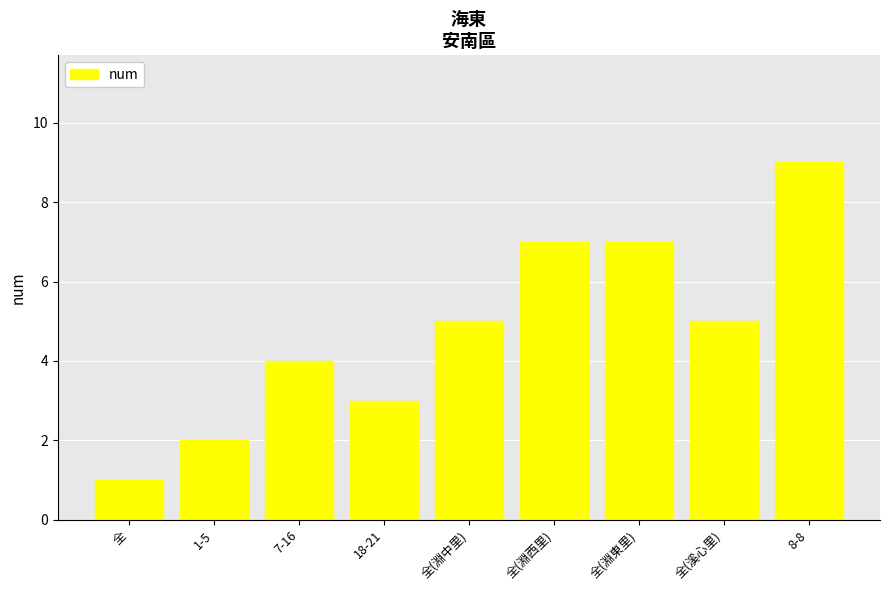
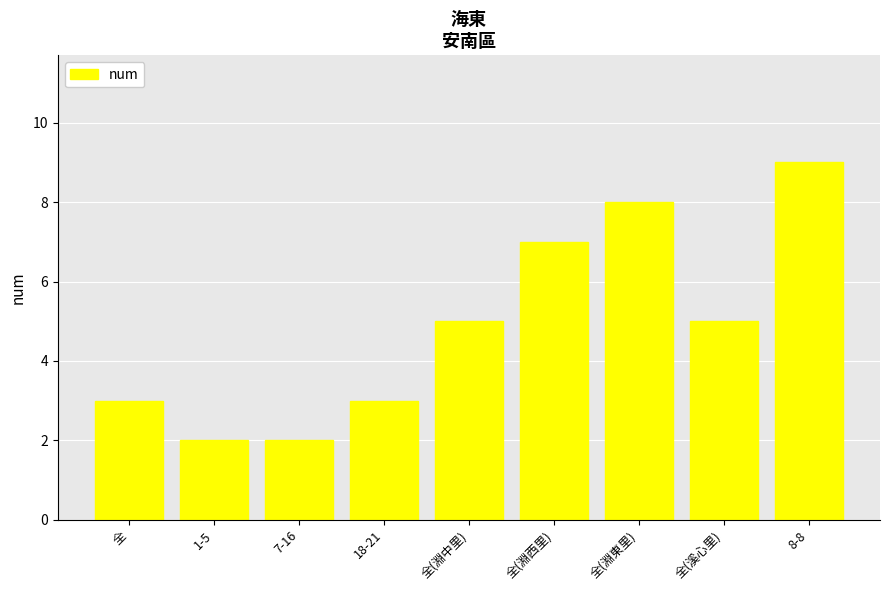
  {
-   "全": 1,
+   "全": 3,
    "1-5": 2,
-   "7-16": 4,
+   "7-16": 2,
    "18-21": 3,
    "全(淵中里)": 5,
    "全(淵西里)": 7,
-   "全(淵東里)": 7,
+   "全(淵東里)": 8,
    "全(溪心里)": 5,
    "8-8": 9
  }
